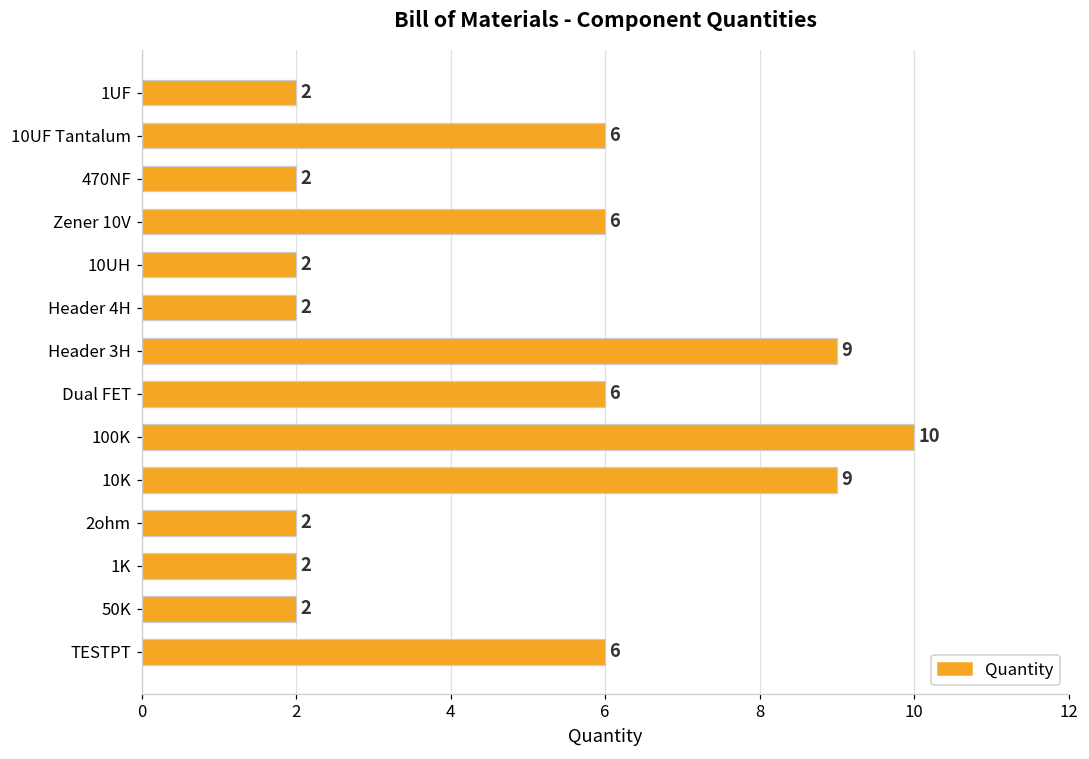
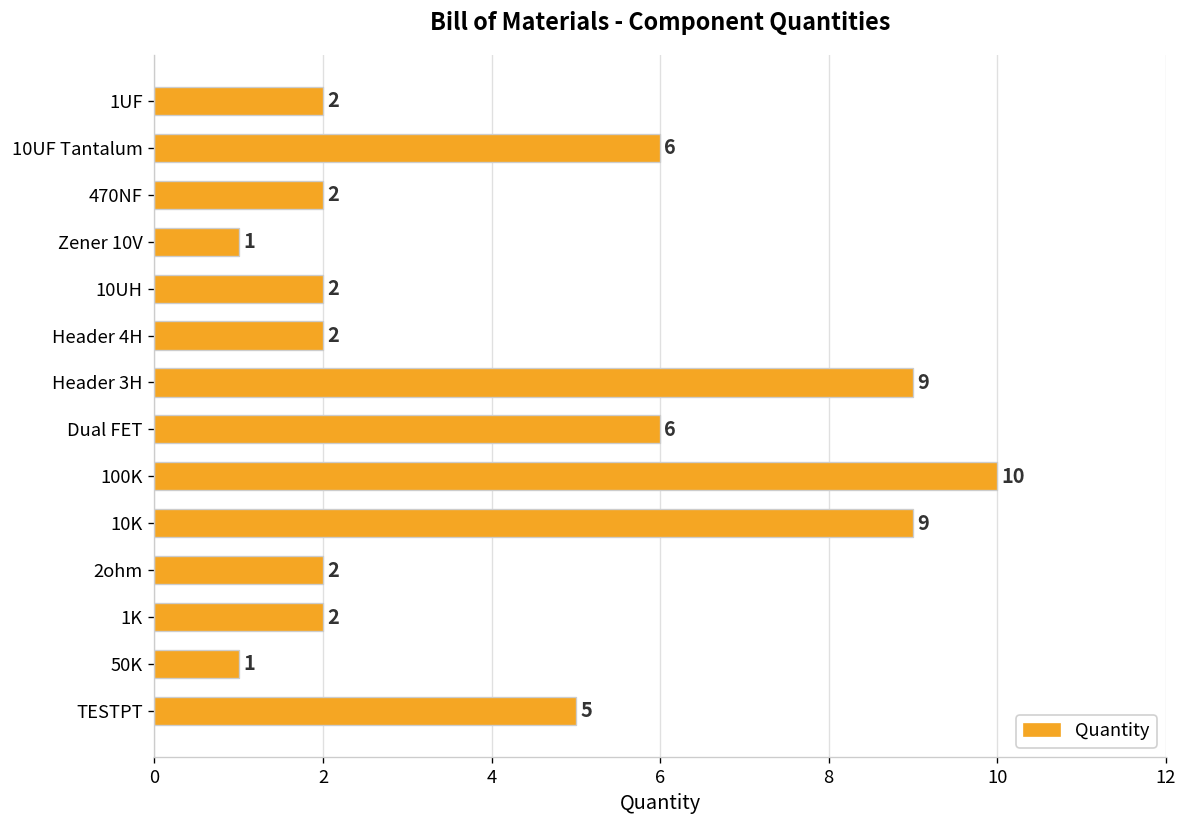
  {
    "1UF": 2,
    "10UF Tantalum": 6,
    "470NF": 2,
-   "Zener 10V": 6,
+   "Zener 10V": 1,
    "10UH": 2,
    "Header 4H": 2,
    "Header 3H": 9,
    "Dual FET": 6,
    "100K": 10,
    "10K": 9,
    "2ohm": 2,
    "1K": 2,
-   "50K": 2,
-   "TESTPT": 6
+   "50K": 1,
+   "TESTPT": 5
  }
